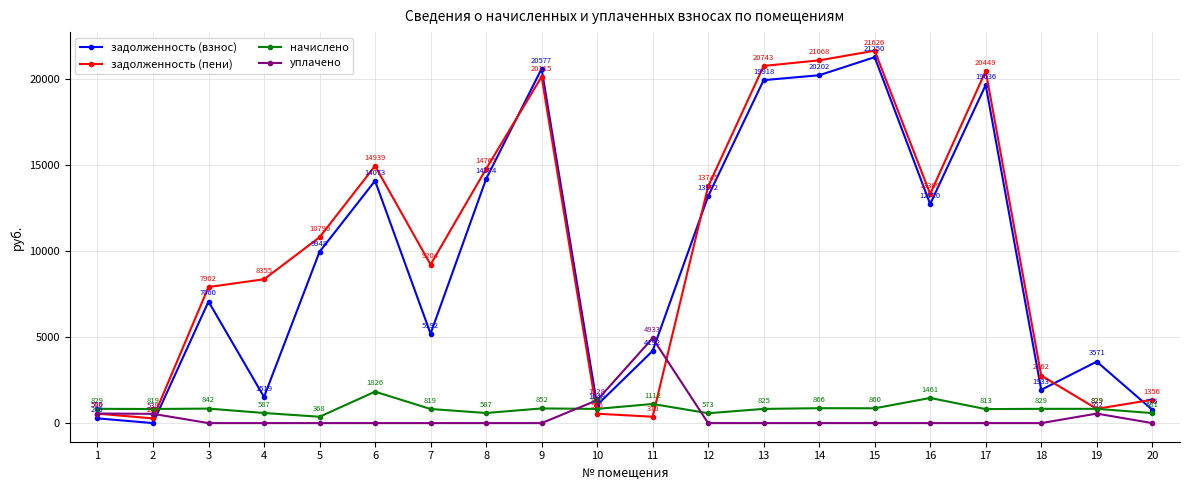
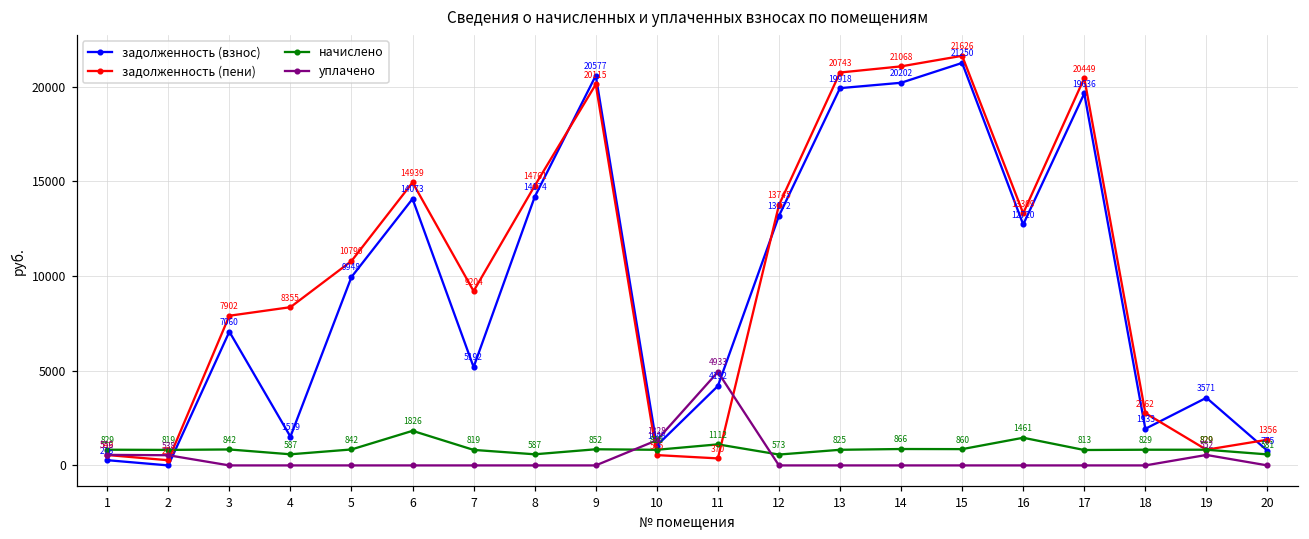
  {
    "задолженность (взнос)": {
      "3": 7060,
      "4": 1519,
      "5": 9948,
      "6": 14073,
      "7": 5192,
      "9": 20577,
      "13": 19918,
      "14": 20202,
      "18": 1933,
      "19": 3571
    },
    "задолженность (пени)": {
      "3": 7902,
      "4": 8355,
      "5": 10790,
      "6": 14939,
      "7": 9204,
      "8": 14761,
      "12": 13745,
      "13": 20743,
      "14": 21068,
      "16": 13309,
      "17": 20449,
      "18": 2762,
      "20": 1356
    },
    "начислено": {
      "3": 842,
      "4": 587,
-     "5": 368,
+     "5": 842,
      "6": 1826,
      "7": 819,
      "8": 587,
      "9": 852,
      "11": 1112,
      "12": 573,
      "13": 825,
      "14": 866,
      "15": 860,
      "16": 1461,
      "17": 813,
      "18": 829
    },
    "уплачено": {
      "11": 4933
    }
  }
